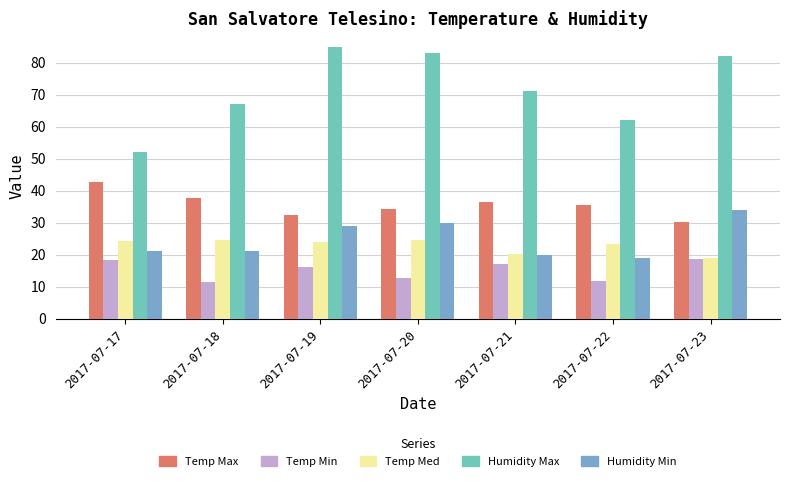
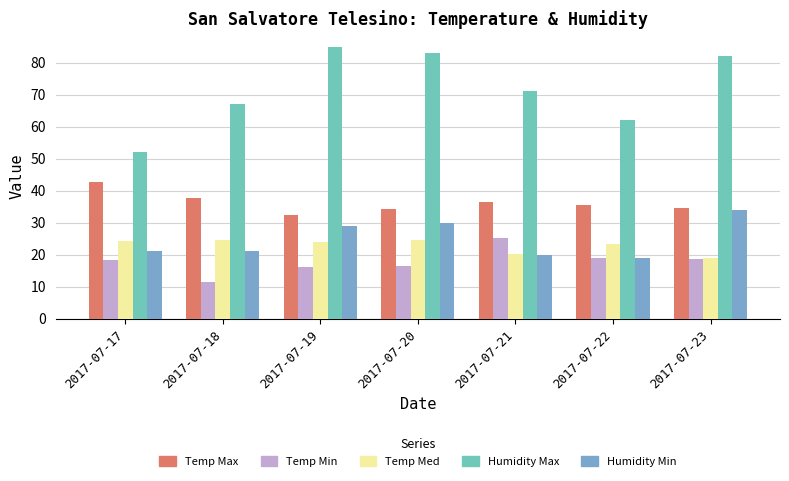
  {
    "Temp Max": {
      "2017-07-17": 43,
      "2017-07-18": 38,
      "2017-07-19": 33,
      "2017-07-20": 34,
      "2017-07-21": 36,
      "2017-07-22": 36,
-     "2017-07-23": 30
+     "2017-07-23": 35
    },
    "Temp Min": {
      "2017-07-17": 18,
      "2017-07-18": 11,
      "2017-07-19": 16,
-     "2017-07-20": 13,
-     "2017-07-21": 17,
-     "2017-07-22": 12,
+     "2017-07-20": 16,
+     "2017-07-21": 25,
+     "2017-07-22": 19,
      "2017-07-23": 19
    },
    "Temp Med": {
      "2017-07-17": 24,
      "2017-07-18": 25,
      "2017-07-19": 24,
      "2017-07-20": 25,
      "2017-07-21": 20,
      "2017-07-22": 23,
      "2017-07-23": 19
    }
  }
